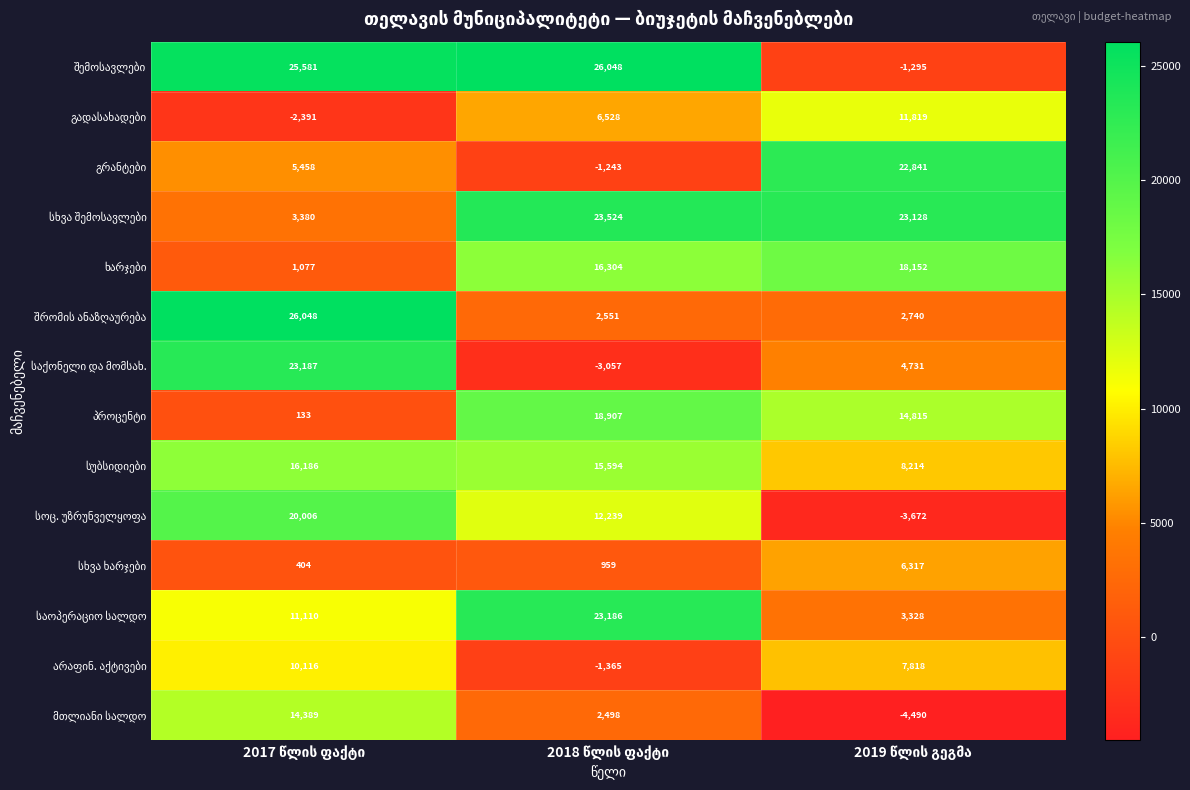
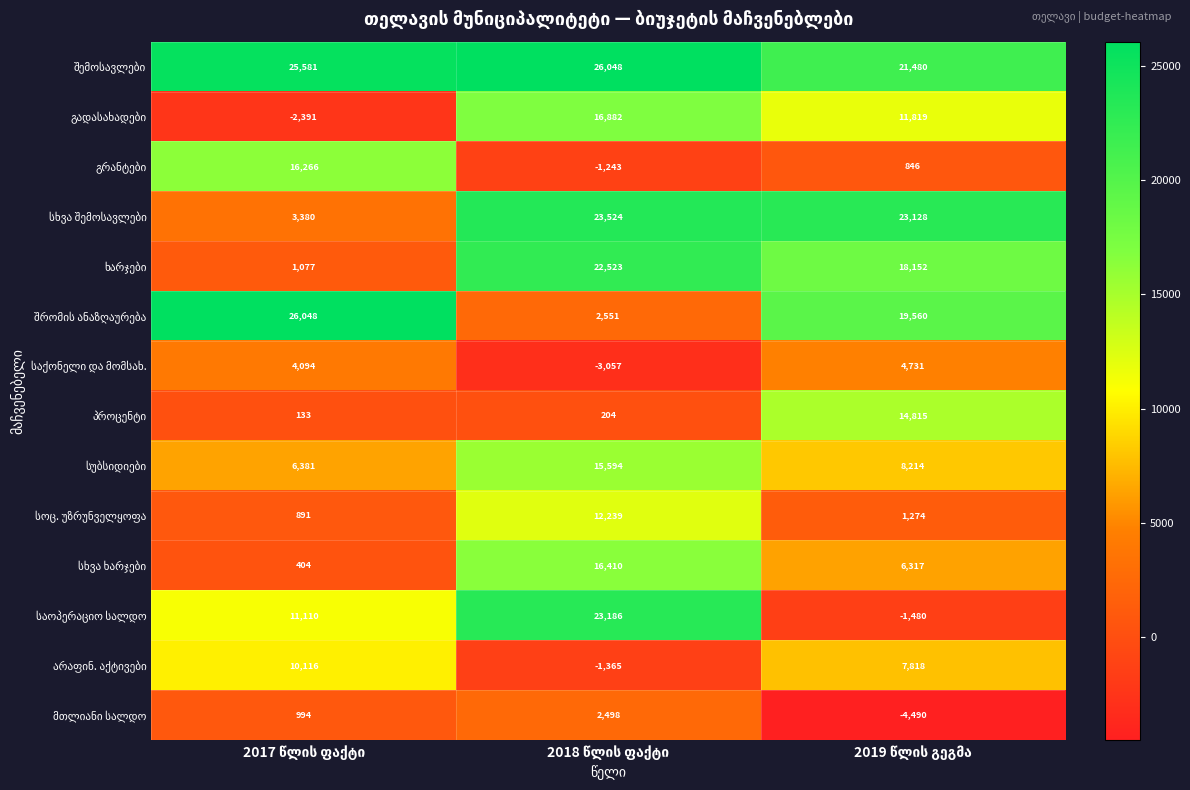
  {
    "შემოსავლები": {
      "2017 წლის ფაქტი": "25,581",
      "2018 წლის ფაქტი": "26,048",
-     "2019 წლის გეგმა": "-1,295"
+     "2019 წლის გეგმა": "21,480"
    },
    "გადასახადები": {
      "2017 წლის ფაქტი": "-2,391",
-     "2018 წლის ფაქტი": "6,528",
+     "2018 წლის ფაქტი": "16,882",
      "2019 წლის გეგმა": "11,819"
    },
    "გრანტები": {
-     "2017 წლის ფაქტი": "5,458",
+     "2017 წლის ფაქტი": "16,266",
      "2018 წლის ფაქტი": "-1,243",
-     "2019 წლის გეგმა": "22,841"
+     "2019 წლის გეგმა": "846"
    },
    "სხვა შემოსავლები": {
      "2017 წლის ფაქტი": "3,380",
      "2018 წლის ფაქტი": "23,524",
      "2019 წლის გეგმა": "23,128"
    },
    "ხარჯები": {
      "2017 წლის ფაქტი": "1,077",
-     "2018 წლის ფაქტი": "16,304",
+     "2018 წლის ფაქტი": "22,523",
      "2019 წლის გეგმა": "18,152"
    },
    "შრომის ანაზღაურება": {
      "2017 წლის ფაქტი": "26,048",
      "2018 წლის ფაქტი": "2,551",
-     "2019 წლის გეგმა": "2,740"
+     "2019 წლის გეგმა": "19,560"
    },
    "საქონელი და მომსახ.": {
-     "2017 წლის ფაქტი": "23,187",
+     "2017 წლის ფაქტი": "4,094",
      "2018 წლის ფაქტი": "-3,057",
      "2019 წლის გეგმა": "4,731"
    },
    "პროცენტი": {
      "2017 წლის ფაქტი": "133",
-     "2018 წლის ფაქტი": "18,907",
+     "2018 წლის ფაქტი": "204",
      "2019 წლის გეგმა": "14,815"
    },
    "სუბსიდიები": {
-     "2017 წლის ფაქტი": "16,186",
+     "2017 წლის ფაქტი": "6,381",
      "2018 წლის ფაქტი": "15,594",
      "2019 წლის გეგმა": "8,214"
    },
    "სოც. უზრუნველყოფა": {
-     "2017 წლის ფაქტი": "20,006",
+     "2017 წლის ფაქტი": "891",
      "2018 წლის ფაქტი": "12,239",
-     "2019 წლის გეგმა": "-3,672"
+     "2019 წლის გეგმა": "1,274"
    },
    "სხვა ხარჯები": {
      "2017 წლის ფაქტი": "404",
-     "2018 წლის ფაქტი": "959",
+     "2018 წლის ფაქტი": "16,410",
      "2019 წლის გეგმა": "6,317"
    },
    "საოპერაციო სალდო": {
      "2017 წლის ფაქტი": "11,110",
      "2018 წლის ფაქტი": "23,186",
-     "2019 წლის გეგმა": "3,328"
+     "2019 წლის გეგმა": "-1,480"
    },
    "არაფინ. აქტივები": {
      "2017 წლის ფაქტი": "10,116",
      "2018 წლის ფაქტი": "-1,365",
      "2019 წლის გეგმა": "7,818"
    },
    "მთლიანი სალდო": {
-     "2017 წლის ფაქტი": "14,389",
+     "2017 წლის ფაქტი": "994",
      "2018 წლის ფაქტი": "2,498",
      "2019 წლის გეგმა": "-4,490"
    }
  }
